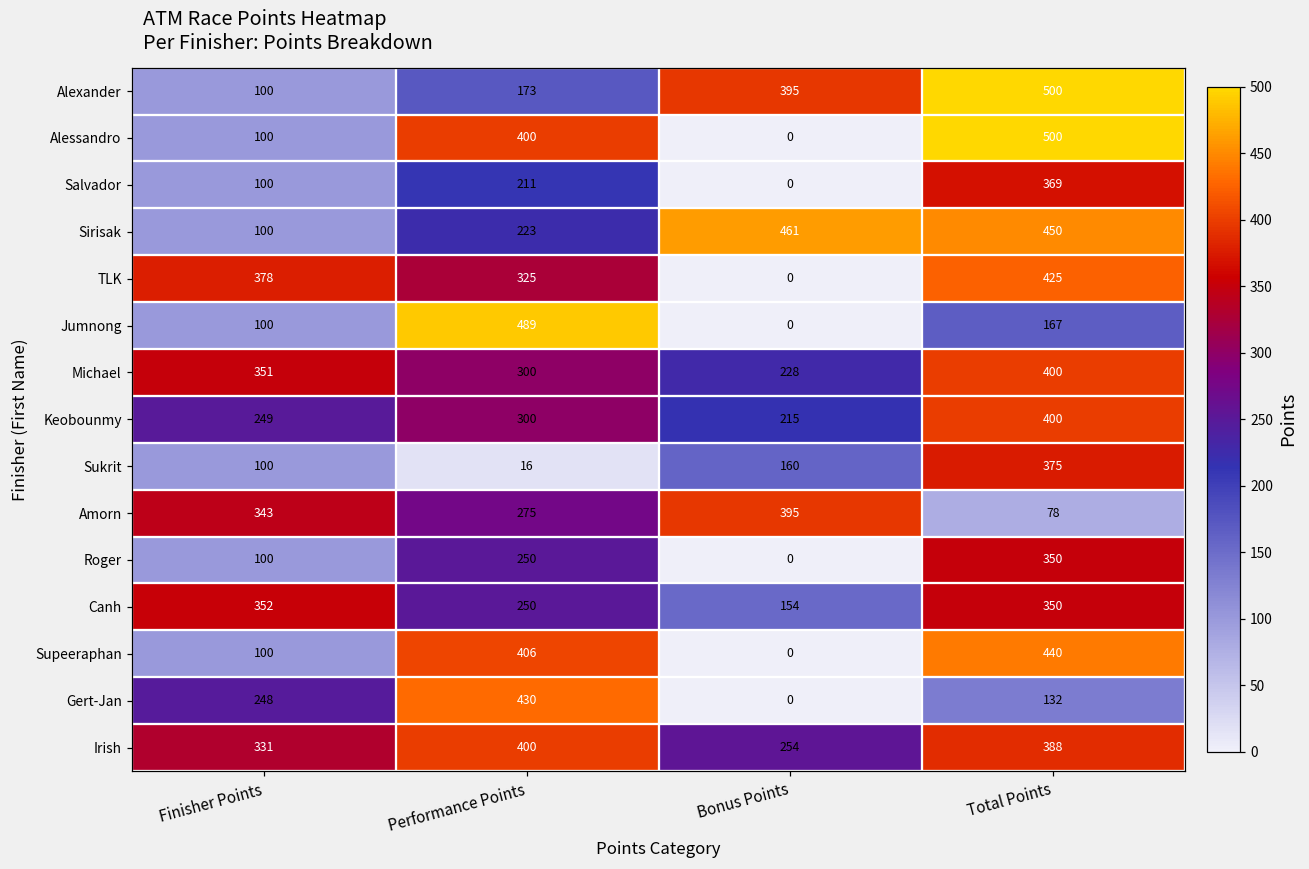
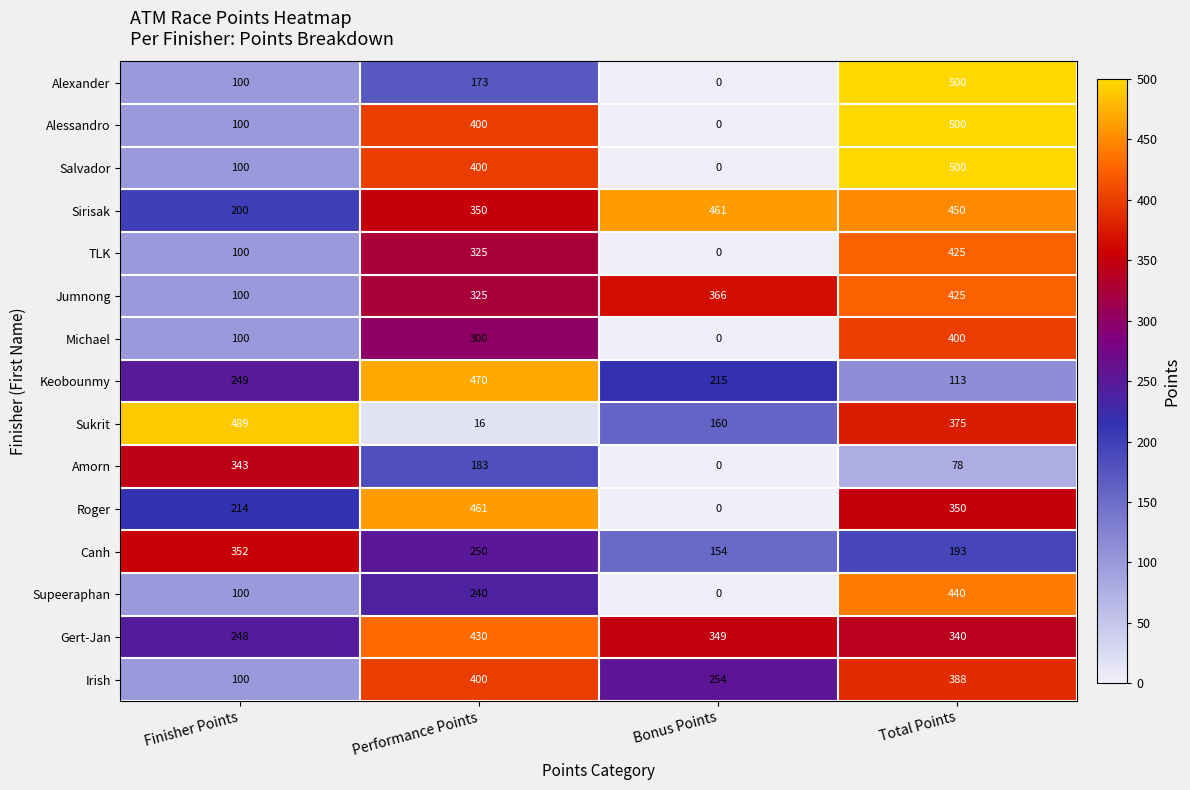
  {
    "Alexander": {
      "Finisher Points": 100,
      "Performance Points": 173,
-     "Bonus Points": 395,
+     "Bonus Points": 0,
      "Total Points": 500
    },
    "Alessandro": {
      "Finisher Points": 100,
      "Performance Points": 400,
      "Bonus Points": 0,
      "Total Points": 500
    },
    "Salvador": {
      "Finisher Points": 100,
-     "Performance Points": 211,
+     "Performance Points": 400,
      "Bonus Points": 0,
-     "Total Points": 369
+     "Total Points": 500
    },
    "Sirisak": {
-     "Finisher Points": 100,
-     "Performance Points": 223,
+     "Finisher Points": 200,
+     "Performance Points": 350,
      "Bonus Points": 461,
      "Total Points": 450
    },
    "TLK": {
-     "Finisher Points": 378,
+     "Finisher Points": 100,
      "Performance Points": 325,
      "Bonus Points": 0,
      "Total Points": 425
    },
    "Jumnong": {
      "Finisher Points": 100,
-     "Performance Points": 489,
-     "Bonus Points": 0,
-     "Total Points": 167
+     "Performance Points": 325,
+     "Bonus Points": 366,
+     "Total Points": 425
    },
    "Michael": {
-     "Finisher Points": 351,
+     "Finisher Points": 100,
      "Performance Points": 300,
-     "Bonus Points": 228,
+     "Bonus Points": 0,
      "Total Points": 400
    },
    "Keobounmy": {
      "Finisher Points": 249,
-     "Performance Points": 300,
+     "Performance Points": 470,
      "Bonus Points": 215,
-     "Total Points": 400
+     "Total Points": 113
    },
    "Sukrit": {
-     "Finisher Points": 100,
+     "Finisher Points": 489,
      "Performance Points": 16,
      "Bonus Points": 160,
      "Total Points": 375
    },
    "Amorn": {
      "Finisher Points": 343,
-     "Performance Points": 275,
-     "Bonus Points": 395,
+     "Performance Points": 183,
+     "Bonus Points": 0,
      "Total Points": 78
    },
    "Roger": {
-     "Finisher Points": 100,
-     "Performance Points": 250,
+     "Finisher Points": 214,
+     "Performance Points": 461,
      "Bonus Points": 0,
      "Total Points": 350
    },
    "Canh": {
      "Finisher Points": 352,
      "Performance Points": 250,
      "Bonus Points": 154,
-     "Total Points": 350
+     "Total Points": 193
    },
    "Supeeraphan": {
      "Finisher Points": 100,
-     "Performance Points": 406,
+     "Performance Points": 240,
      "Bonus Points": 0,
      "Total Points": 440
    },
    "Gert-Jan": {
      "Finisher Points": 248,
      "Performance Points": 430,
-     "Bonus Points": 0,
-     "Total Points": 132
+     "Bonus Points": 349,
+     "Total Points": 340
    },
    "Irish": {
-     "Finisher Points": 331,
+     "Finisher Points": 100,
      "Performance Points": 400,
      "Bonus Points": 254,
      "Total Points": 388
    }
  }
